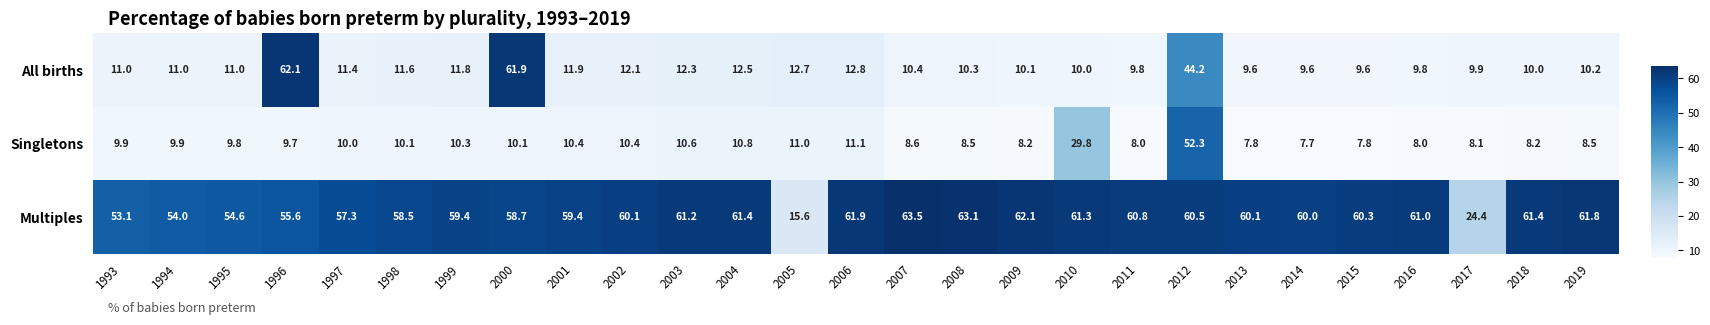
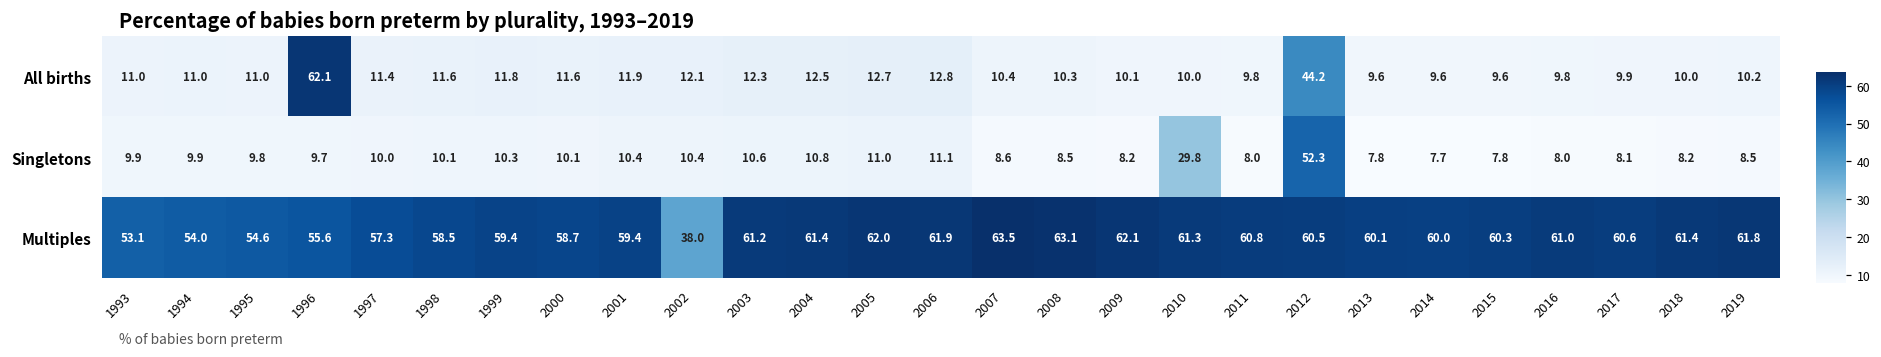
  {
    "All births": {
      "1993": 11.0,
      "1994": 11.0,
      "1995": 11.0,
      "1996": 62.1,
      "1997": 11.4,
      "1998": 11.6,
      "1999": 11.8,
-     "2000": 61.9,
+     "2000": 11.6,
      "2001": 11.9,
      "2002": 12.1,
      "2003": 12.3,
      "2004": 12.5,
      "2005": 12.7,
      "2006": 12.8,
      "2007": 10.4,
      "2008": 10.3,
      "2009": 10.1,
      "2010": 10.0,
      "2011": 9.8,
      "2012": 44.2,
      "2013": 9.6,
      "2014": 9.6,
      "2015": 9.6,
      "2016": 9.8,
      "2017": 9.9,
      "2018": 10.0,
      "2019": 10.2
    },
    "Singletons": {
      "1993": 9.9,
      "1994": 9.9,
      "1995": 9.8,
      "1996": 9.7,
      "1997": 10.0,
      "1998": 10.1,
      "1999": 10.3,
      "2000": 10.1,
      "2001": 10.4,
      "2002": 10.4,
      "2003": 10.6,
      "2004": 10.8,
      "2005": 11.0,
      "2006": 11.1,
      "2007": 8.6,
      "2008": 8.5,
      "2009": 8.2,
      "2010": 29.8,
      "2011": 8.0,
      "2012": 52.3,
      "2013": 7.8,
      "2014": 7.7,
      "2015": 7.8,
      "2016": 8.0,
      "2017": 8.1,
      "2018": 8.2,
      "2019": 8.5
    },
    "Multiples": {
      "1993": 53.1,
      "1994": 54.0,
      "1995": 54.6,
      "1996": 55.6,
      "1997": 57.3,
      "1998": 58.5,
      "1999": 59.4,
      "2000": 58.7,
      "2001": 59.4,
-     "2002": 60.1,
+     "2002": 38.0,
      "2003": 61.2,
      "2004": 61.4,
-     "2005": 15.6,
+     "2005": 62.0,
      "2006": 61.9,
      "2007": 63.5,
      "2008": 63.1,
      "2009": 62.1,
      "2010": 61.3,
      "2011": 60.8,
      "2012": 60.5,
      "2013": 60.1,
      "2014": 60.0,
      "2015": 60.3,
      "2016": 61.0,
-     "2017": 24.4,
+     "2017": 60.6,
      "2018": 61.4,
      "2019": 61.8
    }
  }
